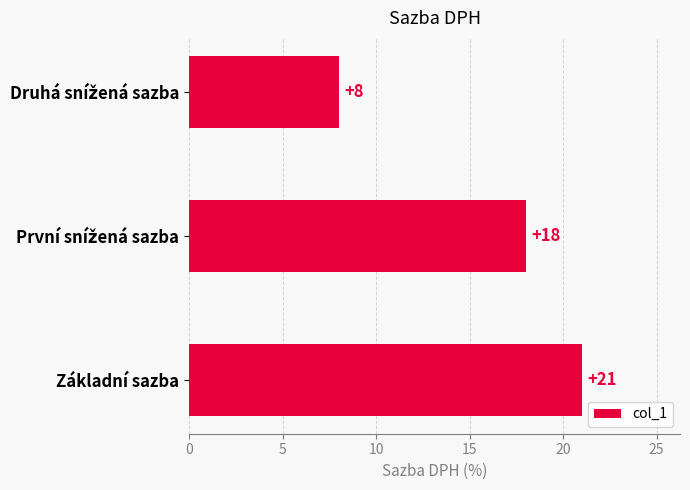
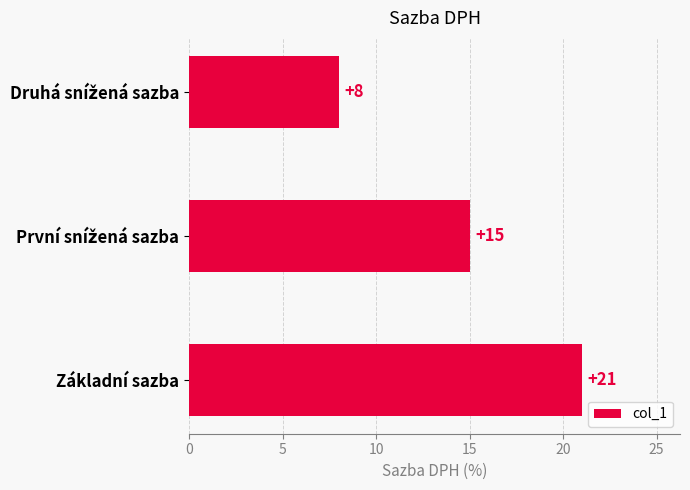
  {
    "Druhá snížená sazba": "+8",
-   "První snížená sazba": "+18",
+   "První snížená sazba": "+15",
    "Základní sazba": "+21"
  }
